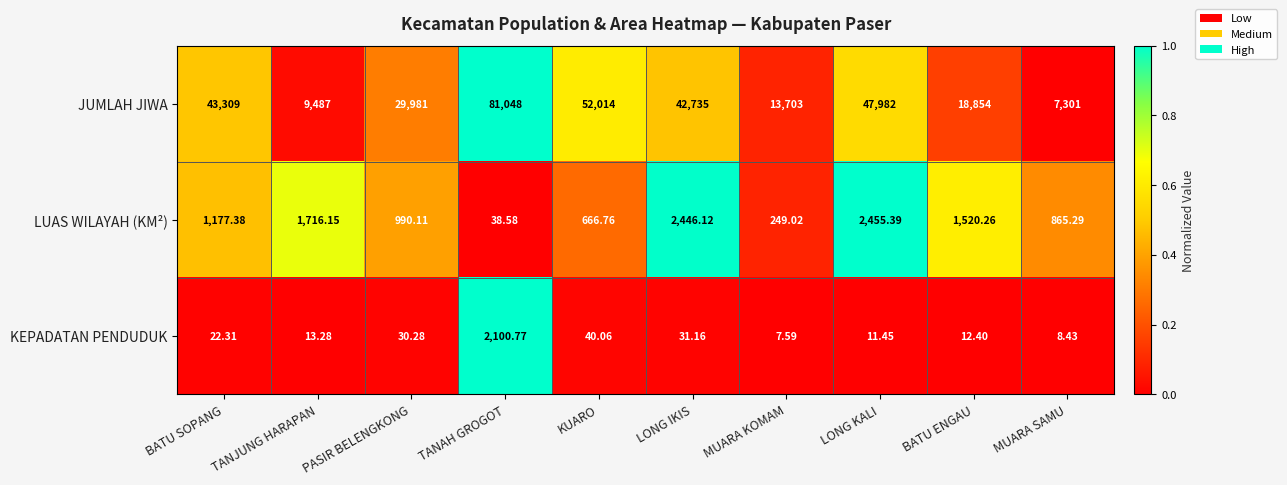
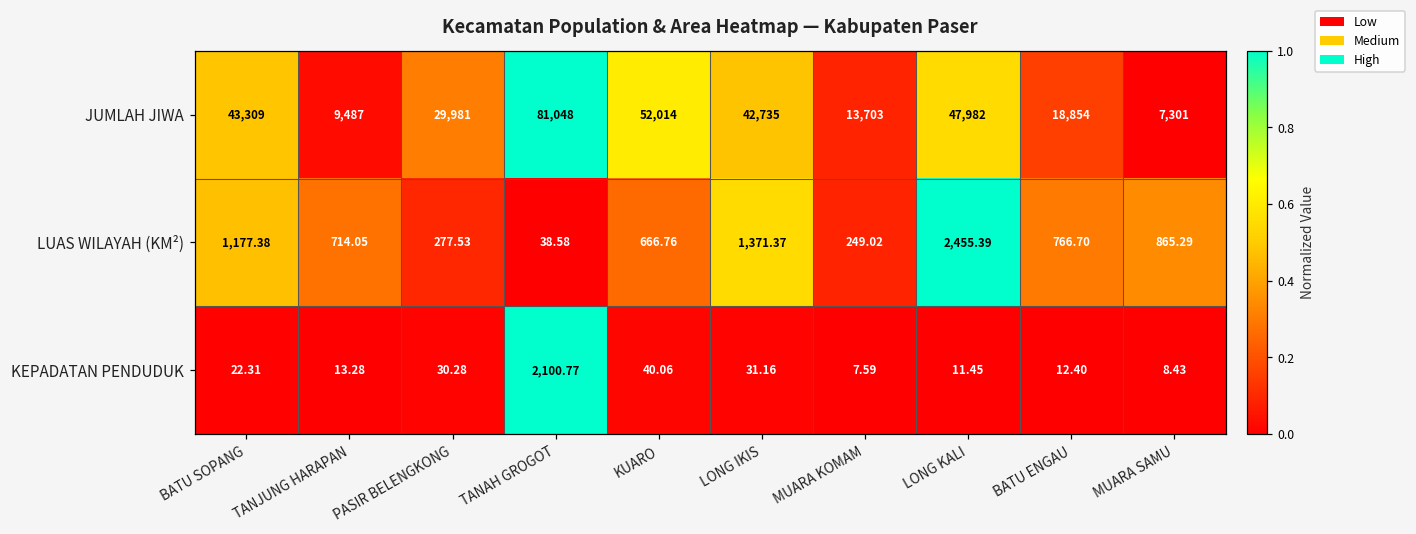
  {
    "JUMLAH JIWA": {
      "BATU SOPANG": "43,309",
      "TANJUNG HARAPAN": "9,487",
      "PASIR BELENGKONG": "29,981",
      "TANAH GROGOT": "81,048",
      "KUARO": "52,014",
      "LONG IKIS": "42,735",
      "MUARA KOMAM": "13,703",
      "LONG KALI": "47,982",
      "BATU ENGAU": "18,854",
      "MUARA SAMU": "7,301"
    },
    "LUAS WILAYAH (KM²)": {
      "BATU SOPANG": "1,177.38",
-     "TANJUNG HARAPAN": "1,716.15",
-     "PASIR BELENGKONG": "990.11",
+     "TANJUNG HARAPAN": "714.05",
+     "PASIR BELENGKONG": "277.53",
      "TANAH GROGOT": "38.58",
      "KUARO": "666.76",
-     "LONG IKIS": "2,446.12",
+     "LONG IKIS": "1,371.37",
      "MUARA KOMAM": "249.02",
      "LONG KALI": "2,455.39",
-     "BATU ENGAU": "1,520.26",
+     "BATU ENGAU": "766.70",
      "MUARA SAMU": "865.29"
    },
    "KEPADATAN PENDUDUK": {
      "BATU SOPANG": "22.31",
      "TANJUNG HARAPAN": "13.28",
      "PASIR BELENGKONG": "30.28",
      "TANAH GROGOT": "2,100.77",
      "KUARO": "40.06",
      "LONG IKIS": "31.16",
      "MUARA KOMAM": "7.59",
      "LONG KALI": "11.45",
      "BATU ENGAU": "12.40",
      "MUARA SAMU": "8.43"
    }
  }
